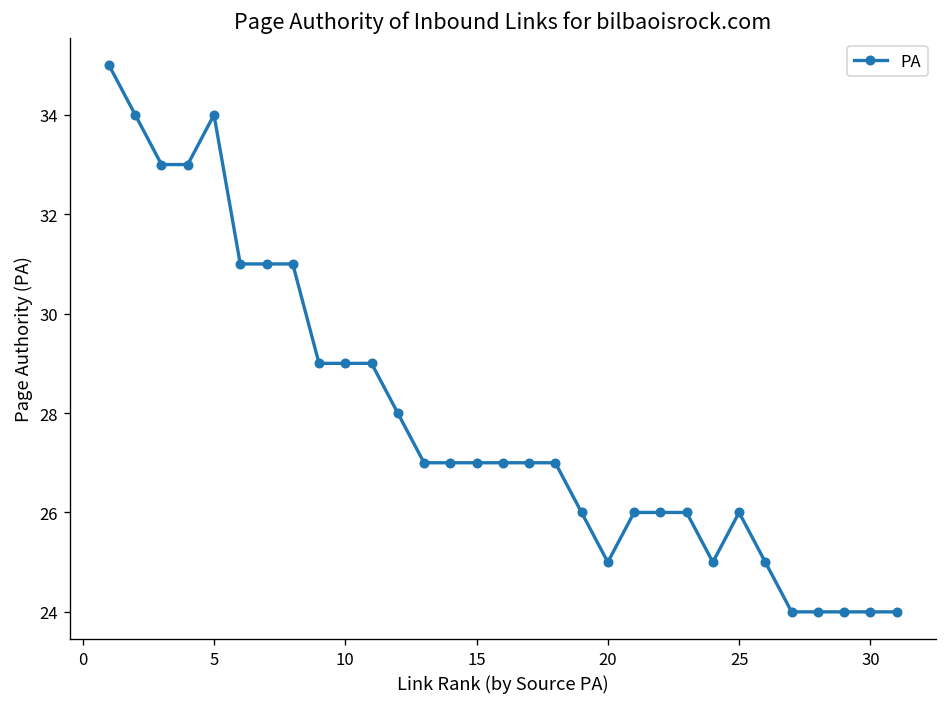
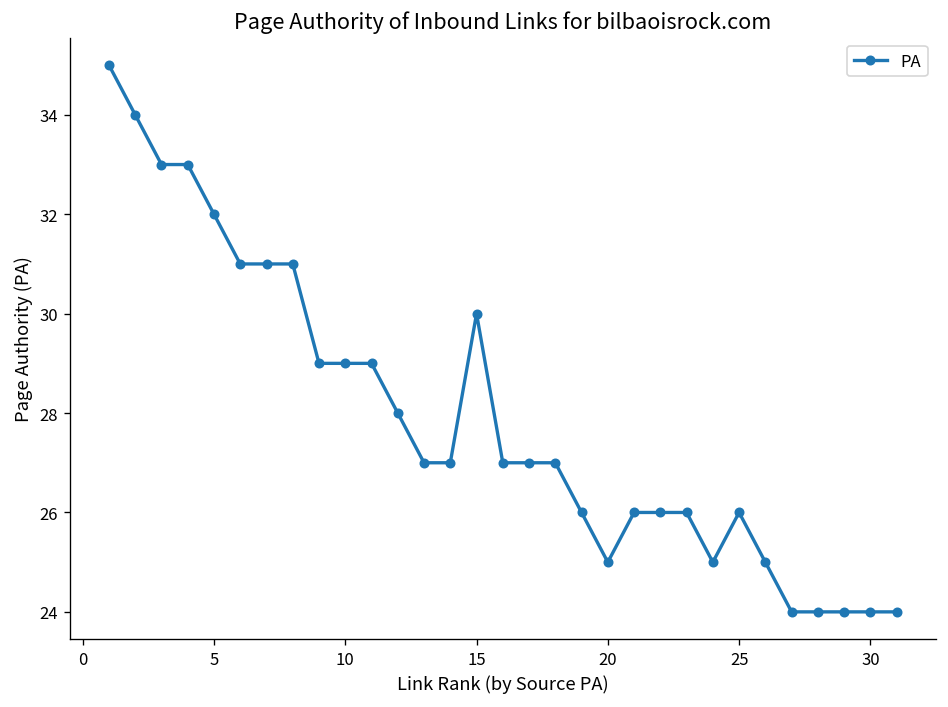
  {
-   "5": 34,
+   "5": 32,
    "10": 29,
-   "15": 27,
+   "15": 30,
    "20": 25,
    "25": 26,
    "30": 24
  }
